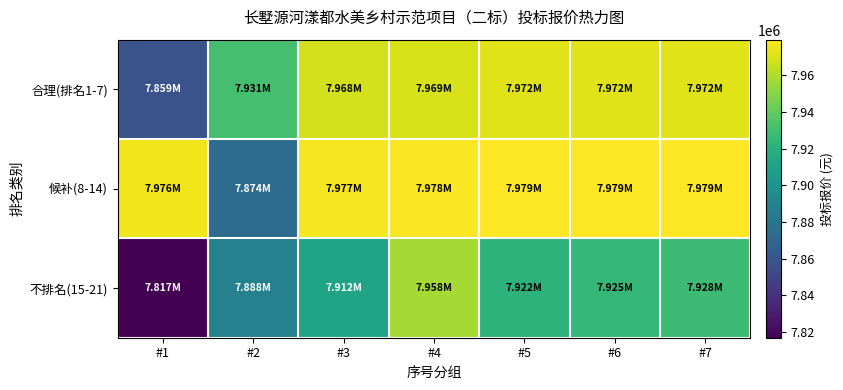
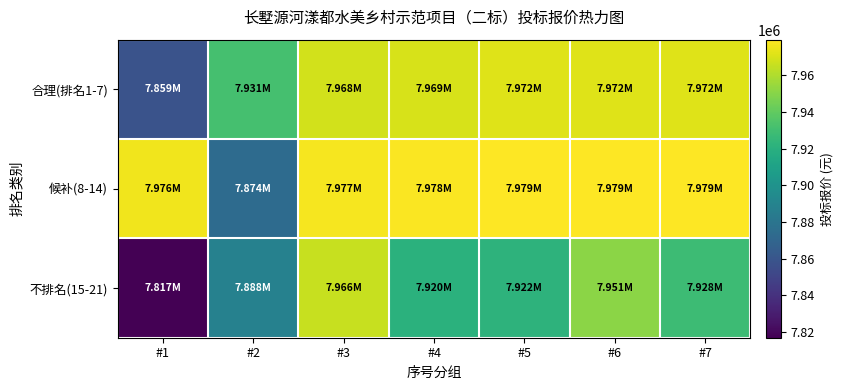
  {
    "合理(排名1-7)": {
      "#1": "7.859M",
      "#2": "7.931M",
      "#3": "7.968M",
      "#4": "7.969M",
      "#5": "7.972M",
      "#6": "7.972M",
      "#7": "7.972M"
    },
    "候补(8-14)": {
      "#1": "7.976M",
      "#2": "7.874M",
      "#3": "7.977M",
      "#4": "7.978M",
      "#5": "7.979M",
      "#6": "7.979M",
      "#7": "7.979M"
    },
    "不排名(15-21)": {
      "#1": "7.817M",
      "#2": "7.888M",
-     "#3": "7.912M",
-     "#4": "7.958M",
+     "#3": "7.966M",
+     "#4": "7.920M",
      "#5": "7.922M",
-     "#6": "7.925M",
+     "#6": "7.951M",
      "#7": "7.928M"
    }
  }
